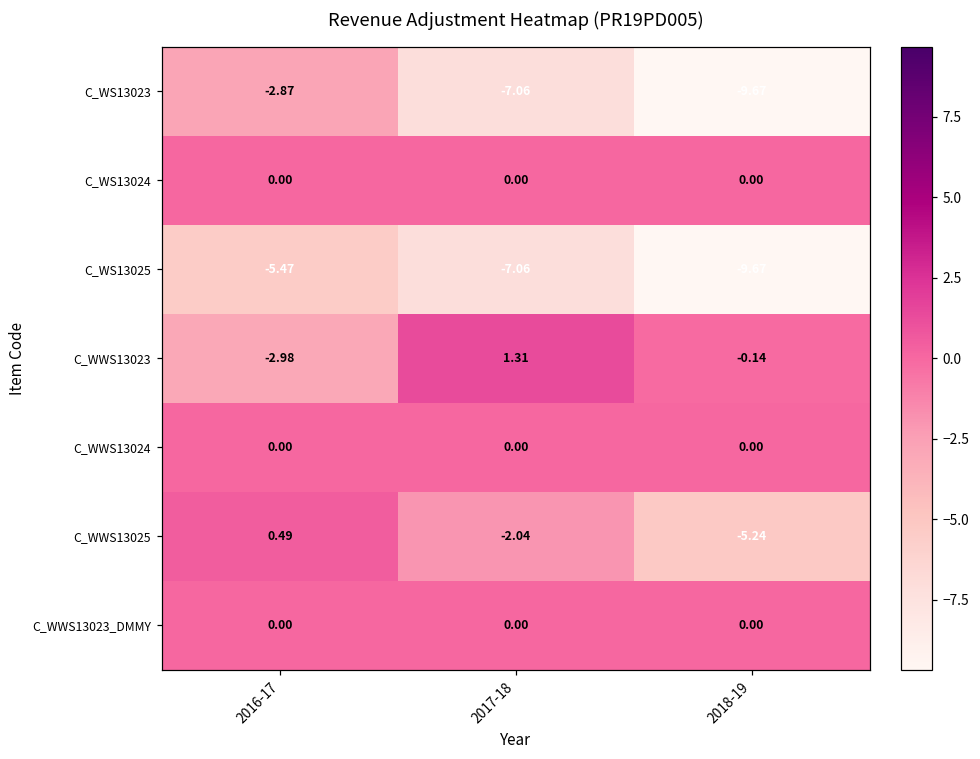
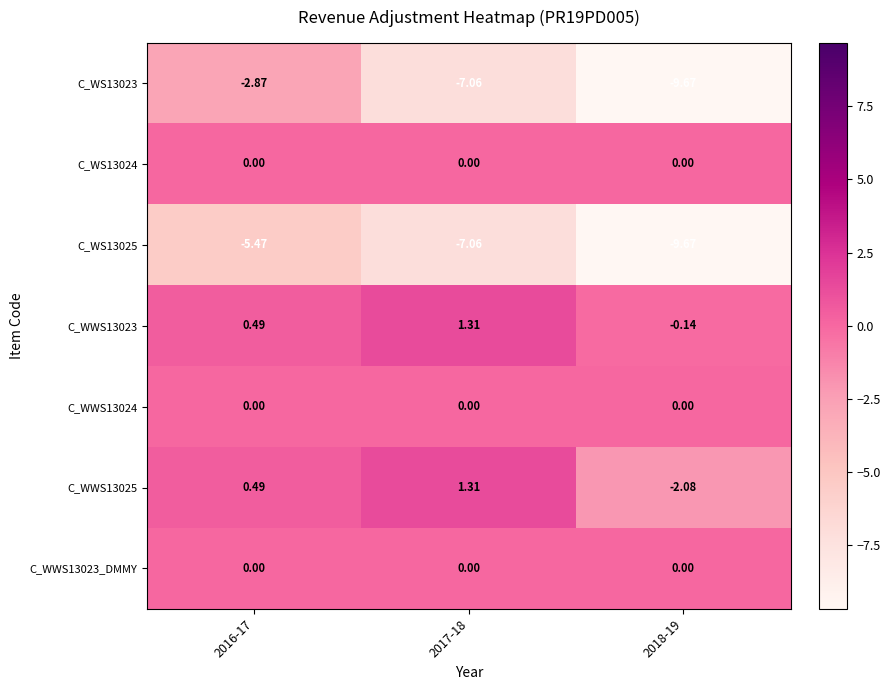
  {
    "C_WS13023": {
      "2016-17": -2.87
    },
    "C_WS13024": {
      "2016-17": 0.00,
      "2017-18": 0.00,
      "2018-19": 0.00
    },
    "C_WS13025": {
      "2016-17": -5.47
    },
    "C_WWS13023": {
-     "2016-17": -2.98,
+     "2016-17": 0.49,
      "2017-18": 1.31,
      "2018-19": -0.14
    },
    "C_WWS13024": {
      "2016-17": 0.00,
      "2017-18": 0.00,
      "2018-19": 0.00
    },
    "C_WWS13025": {
      "2016-17": 0.49,
-     "2017-18": -2.04,
-     "2018-19": -5.24
+     "2017-18": 1.31,
+     "2018-19": -2.08
    },
    "C_WWS13023_DMMY": {
      "2016-17": 0.00,
      "2017-18": 0.00,
      "2018-19": 0.00
    }
  }
